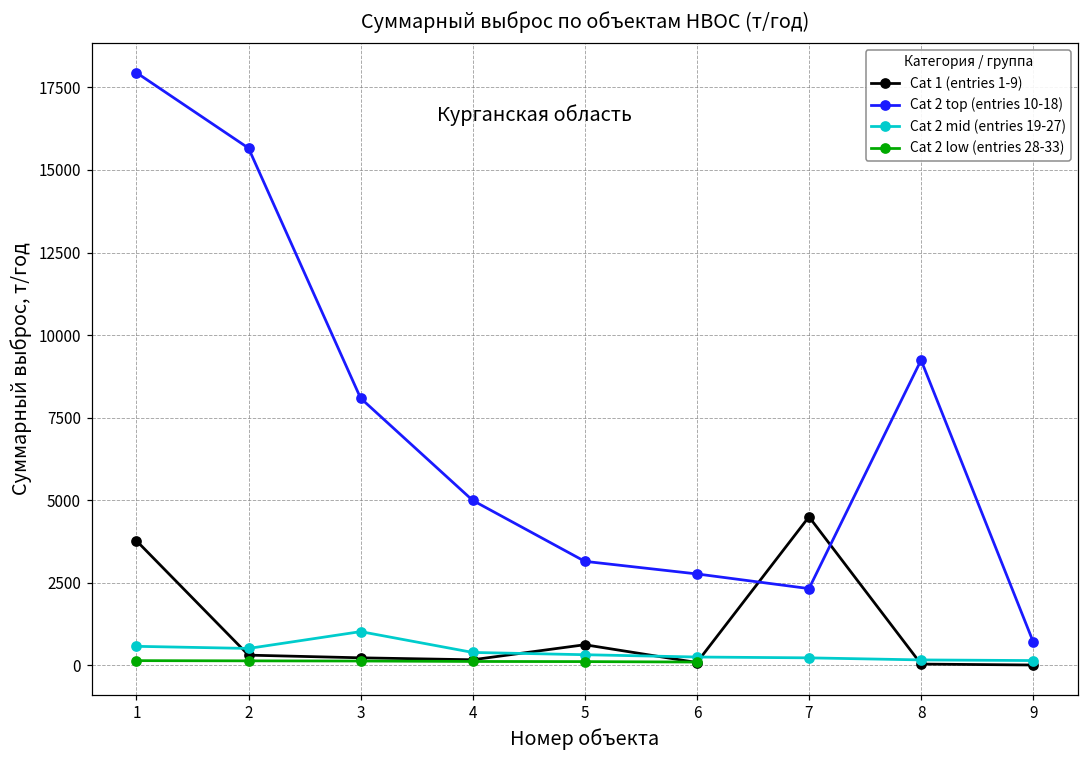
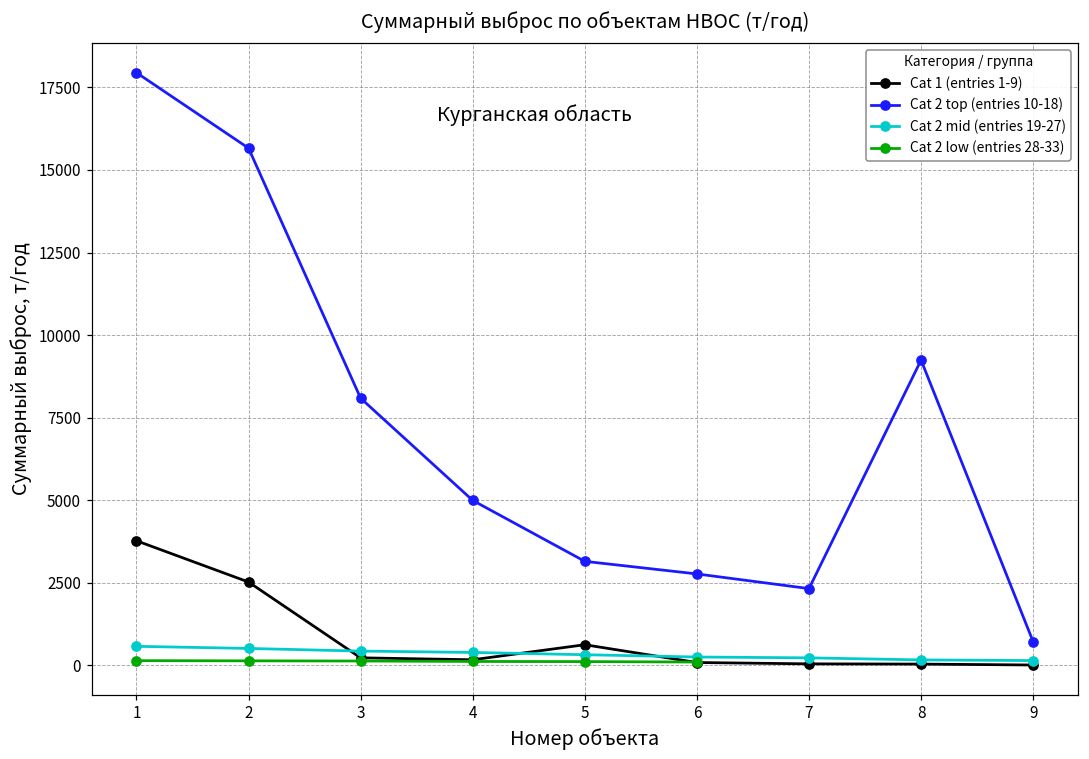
  {
    "Cat 1 (entries 1-9)": {
      "1": 3800,
-     "2": 300,
+     "2": 2500,
      "3": 200,
      "5": 600,
-     "7": 4500,
+     "7": 0,
      "8": 0,
      "9": 0
    },
    "Cat 2 top (entries 10-18)": {
      "1": 17900,
      "2": 15700,
      "3": 8100,
      "4": 5000,
      "5": 3100,
      "6": 2800,
      "7": 2300,
      "8": 9200,
      "9": 700
    },
    "Cat 2 mid (entries 19-27)": {
      "1": 600,
      "2": 500,
-     "3": 1000,
+     "3": 400,
      "4": 400,
      "5": 300,
      "6": 300,
      "7": 200,
      "8": 200,
      "9": 100
    },
    "Cat 2 low (entries 28-33)": {
      "1": 100,
      "2": 100,
      "3": 100,
      "5": 100
    }
  }
